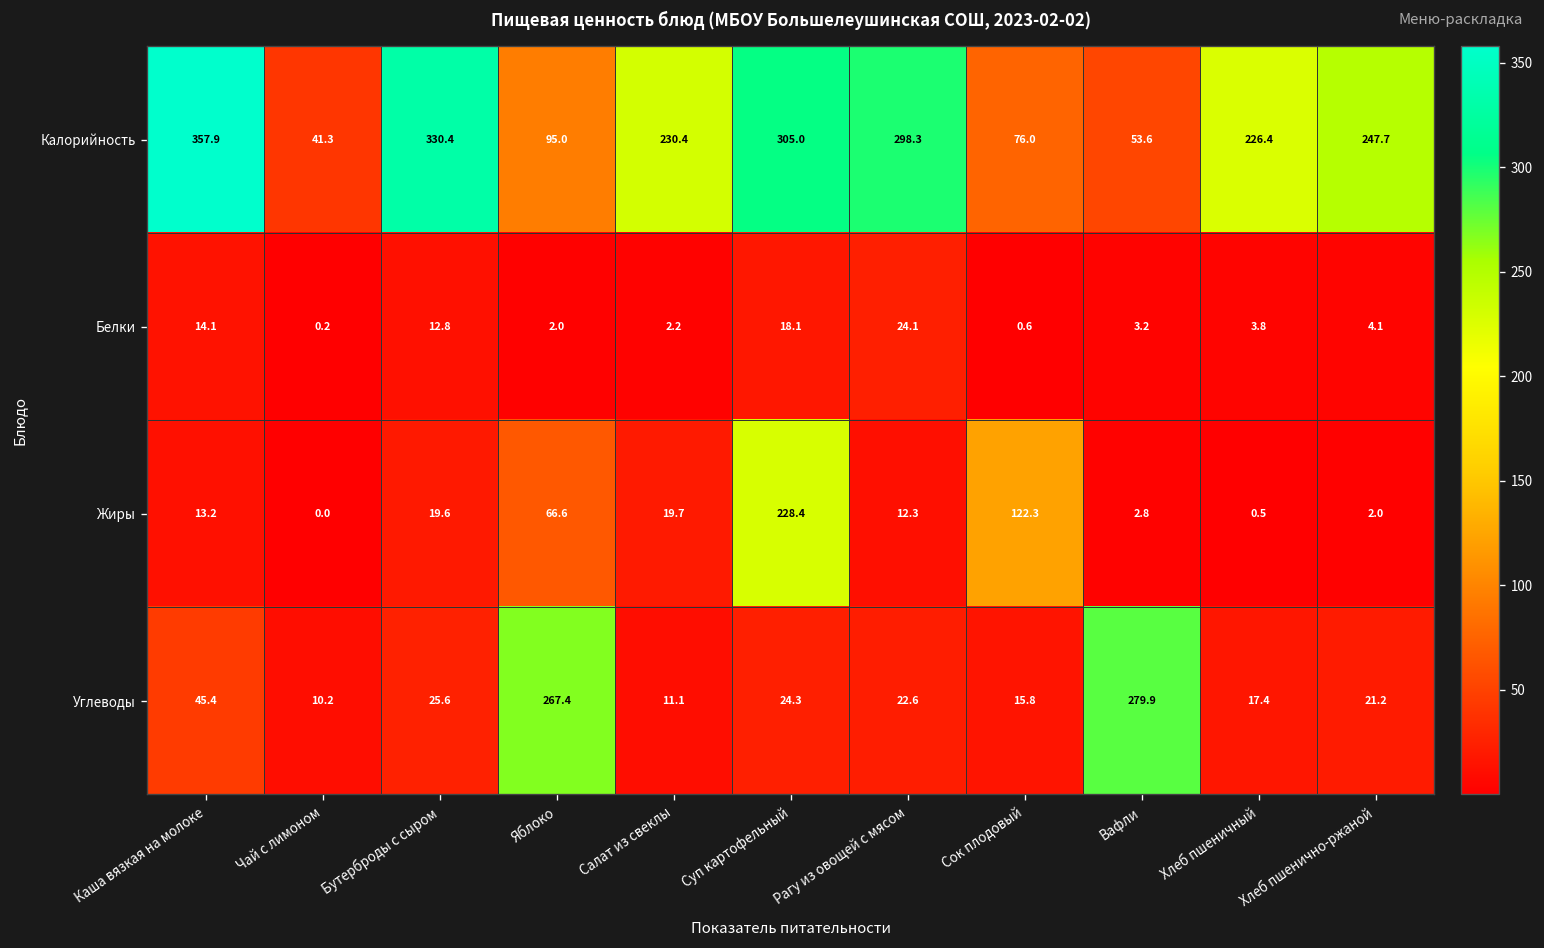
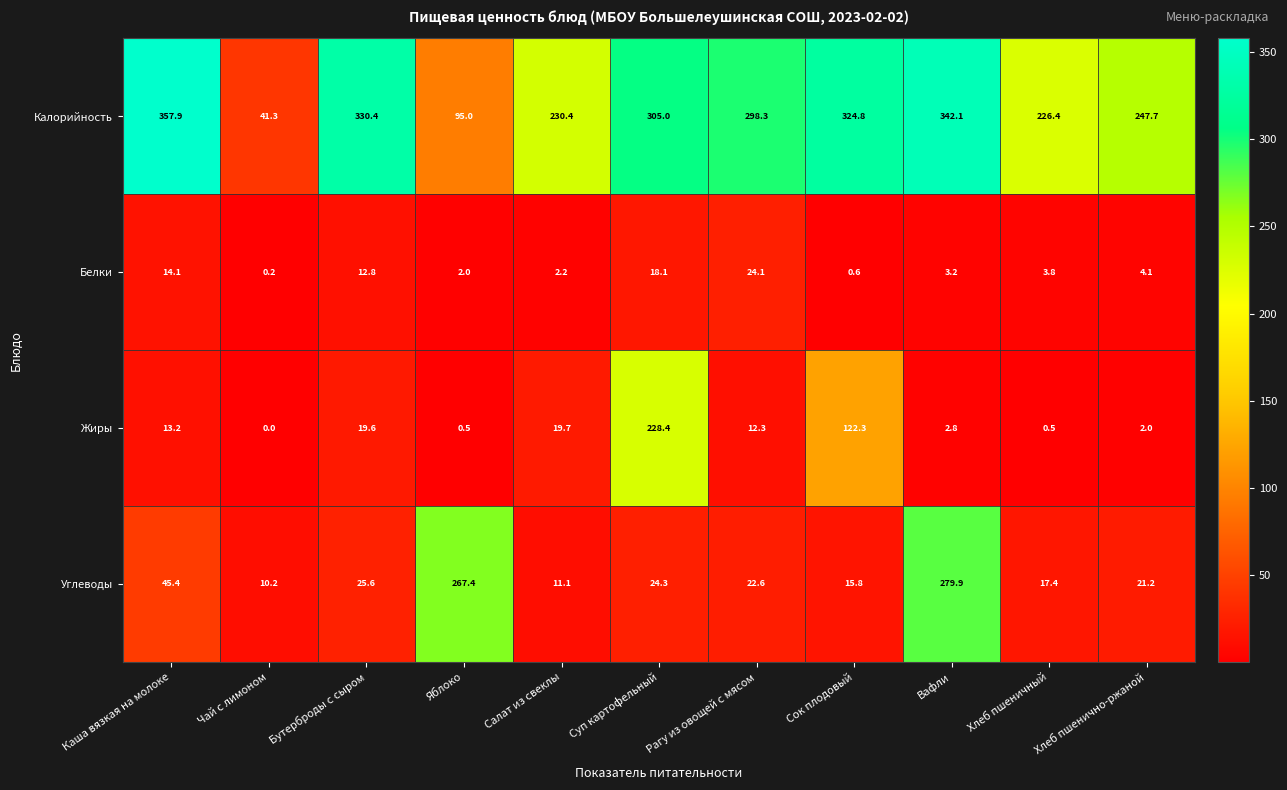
  {
    "Калорийность": {
      "Каша вязкая на молоке": 357.9,
      "Чай с лимоном": 41.3,
      "Бутерброды с сыром": 330.4,
      "Яблоко": 95.0,
      "Салат из свеклы": 230.4,
      "Суп картофельный": 305.0,
      "Рагу из овощей с мясом": 298.3,
-     "Сок плодовый": 76.0,
-     "Вафли": 53.6,
+     "Сок плодовый": 324.8,
+     "Вафли": 342.1,
      "Хлеб пшеничный": 226.4,
      "Хлеб пшенично-ржаной": 247.7
    },
    "Белки": {
      "Каша вязкая на молоке": 14.1,
      "Чай с лимоном": 0.2,
      "Бутерброды с сыром": 12.8,
      "Яблоко": 2.0,
      "Салат из свеклы": 2.2,
      "Суп картофельный": 18.1,
      "Рагу из овощей с мясом": 24.1,
      "Сок плодовый": 0.6,
      "Вафли": 3.2,
      "Хлеб пшеничный": 3.8,
      "Хлеб пшенично-ржаной": 4.1
    },
    "Жиры": {
      "Каша вязкая на молоке": 13.2,
      "Чай с лимоном": 0.0,
      "Бутерброды с сыром": 19.6,
-     "Яблоко": 66.6,
+     "Яблоко": 0.5,
      "Салат из свеклы": 19.7,
      "Суп картофельный": 228.4,
      "Рагу из овощей с мясом": 12.3,
      "Сок плодовый": 122.3,
      "Вафли": 2.8,
      "Хлеб пшеничный": 0.5,
      "Хлеб пшенично-ржаной": 2.0
    },
    "Углеводы": {
      "Каша вязкая на молоке": 45.4,
      "Чай с лимоном": 10.2,
      "Бутерброды с сыром": 25.6,
      "Яблоко": 267.4,
      "Салат из свеклы": 11.1,
      "Суп картофельный": 24.3,
      "Рагу из овощей с мясом": 22.6,
      "Сок плодовый": 15.8,
      "Вафли": 279.9,
      "Хлеб пшеничный": 17.4,
      "Хлеб пшенично-ржаной": 21.2
    }
  }
